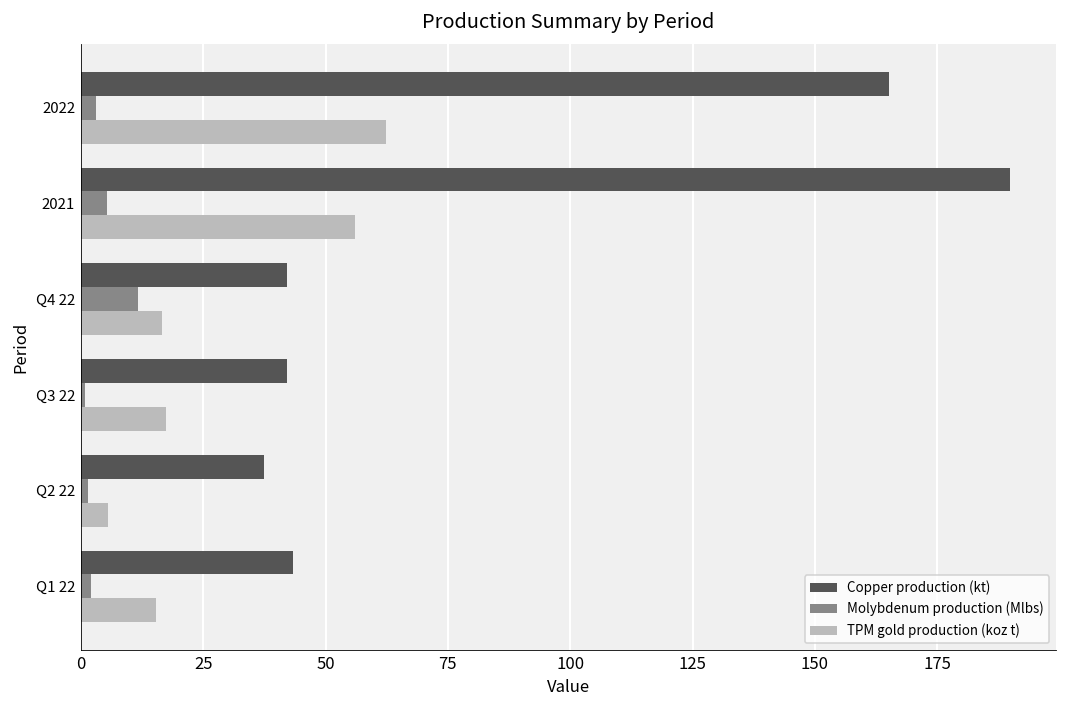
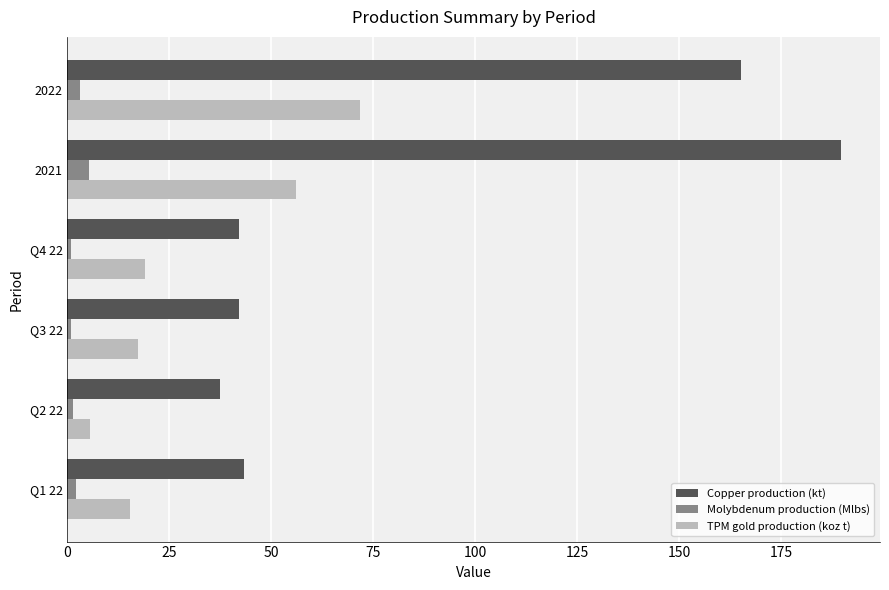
  {
    "Copper production (kt)": {
      "2022": 165,
      "2021": 190,
      "Q4 22": 42,
      "Q3 22": 42,
      "Q2 22": 38,
      "Q1 22": 43
    },
    "Molybdenum production (Mlbs)": {
      "2022": 3,
      "2021": 5,
-     "Q4 22": 12,
+     "Q4 22": 1,
      "Q3 22": 1,
      "Q2 22": 1,
      "Q1 22": 2
    },
    "TPM gold production (koz t)": {
-     "2022": 62,
+     "2022": 72,
      "2021": 56,
-     "Q4 22": 17,
+     "Q4 22": 19,
      "Q3 22": 17,
      "Q2 22": 6,
      "Q1 22": 15
    }
  }
